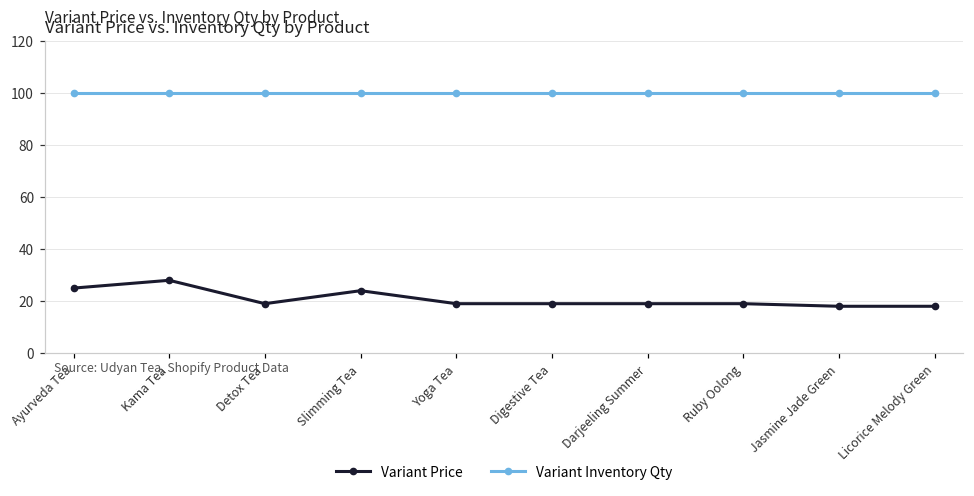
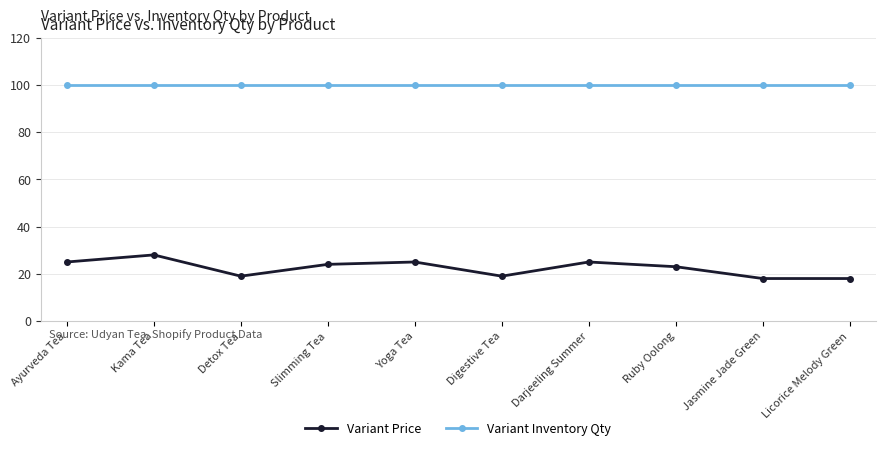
  {
    "Variant Price": {
      "Ayurveda Tea": 25,
      "Kama Tea": 28,
      "Detox Tea": 19,
      "Slimming Tea": 24,
-     "Yoga Tea": 19,
+     "Yoga Tea": 25,
      "Digestive Tea": 19,
-     "Darjeeling Summer": 19,
-     "Ruby Oolong": 19,
+     "Darjeeling Summer": 25,
+     "Ruby Oolong": 23,
      "Jasmine Jade Green": 18,
      "Licorice Melody Green": 18
    },
    "Variant Inventory Qty": {
      "Ayurveda Tea": 100,
      "Kama Tea": 100,
      "Detox Tea": 100,
      "Slimming Tea": 100,
      "Yoga Tea": 100,
      "Digestive Tea": 100,
      "Darjeeling Summer": 100,
      "Ruby Oolong": 100,
      "Jasmine Jade Green": 100,
      "Licorice Melody Green": 100
    }
  }
